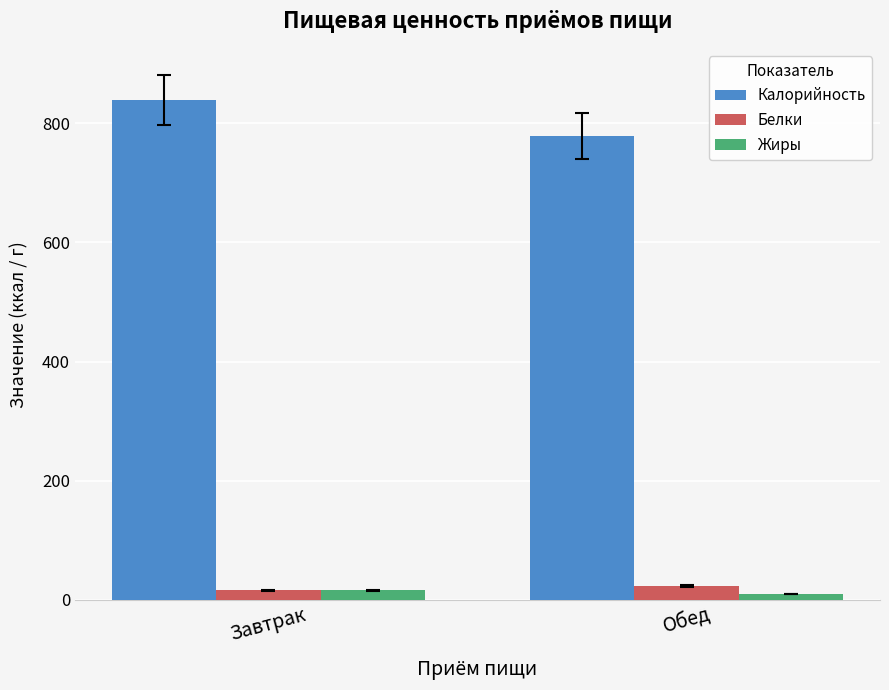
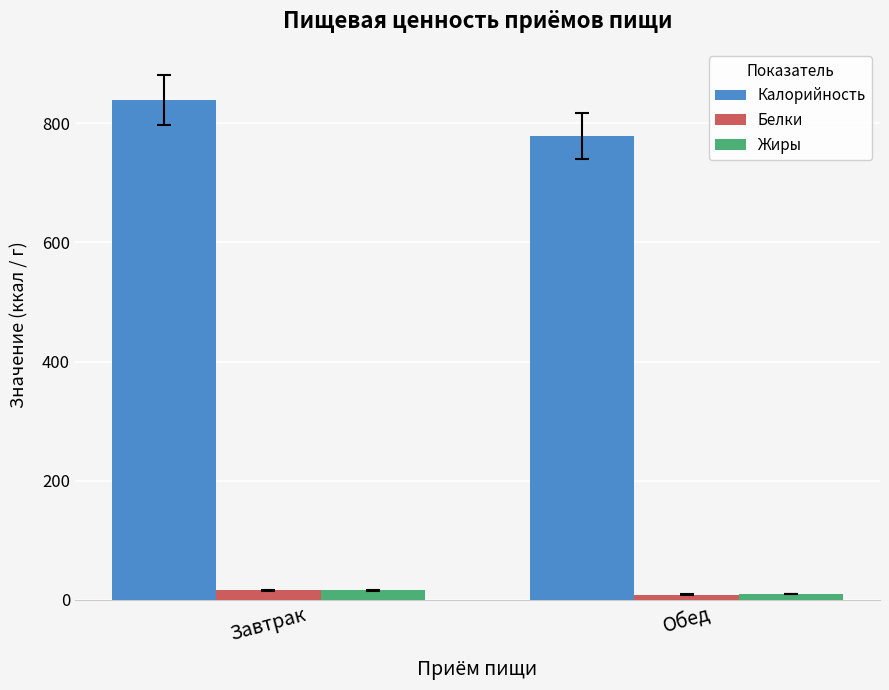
  {
    "Белки": {
      "Завтрак": 20,
-     "Обед": 20
+     "Обед": 10
    },
    "Жиры": {
      "Завтрак": 20,
      "Обед": 10
    }
  }
